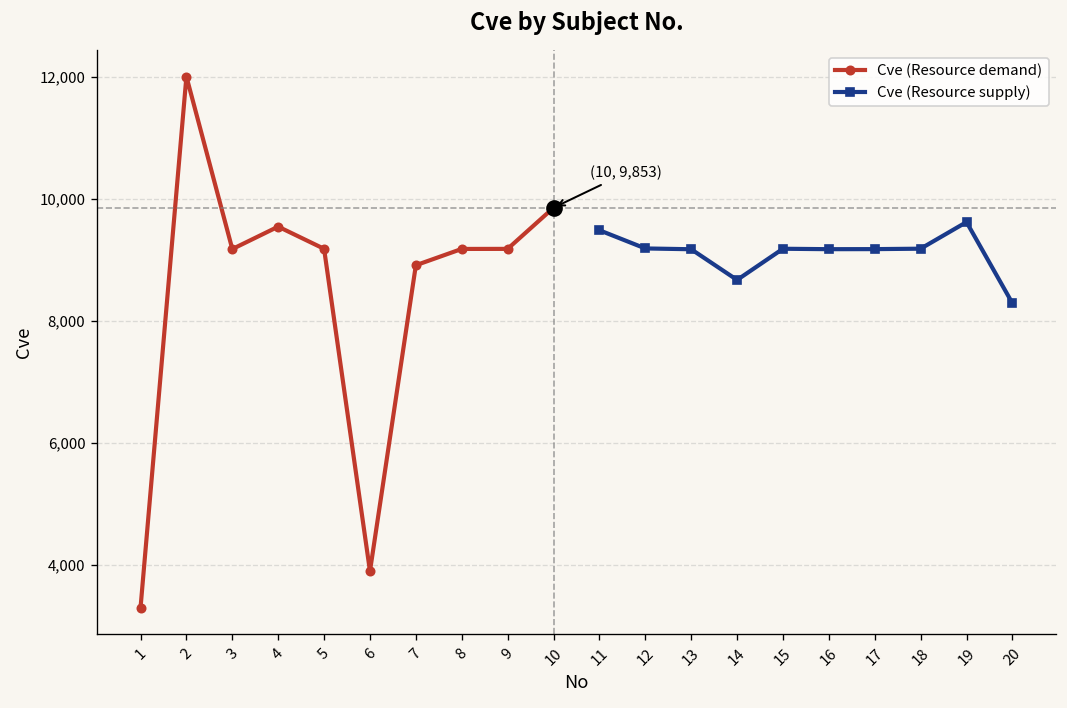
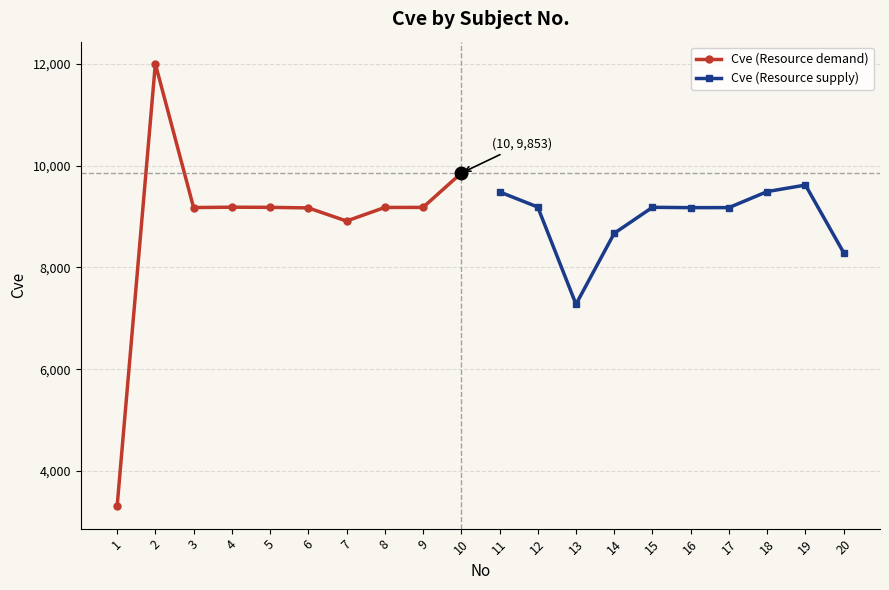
  {
    "Cve (Resource demand)": {
      "1": "3,300",
      "2": "12,000",
      "3": "9,200",
-     "4": "9,500",
+     "4": "9,200",
      "5": "9,200",
-     "6": "3,900",
+     "6": "9,200",
      "7": "8,900",
      "8": "9,200",
      "9": "9,200"
    },
    "Cve (Resource supply)": {
      "11": "9,500",
      "12": "9,200",
-     "13": "9,200",
+     "13": "7,300",
      "14": "8,700",
      "15": "9,200",
      "16": "9,200",
      "17": "9,200",
-     "18": "9,200",
+     "18": "9,500",
      "19": "9,600",
      "20": "8,300"
    }
  }
